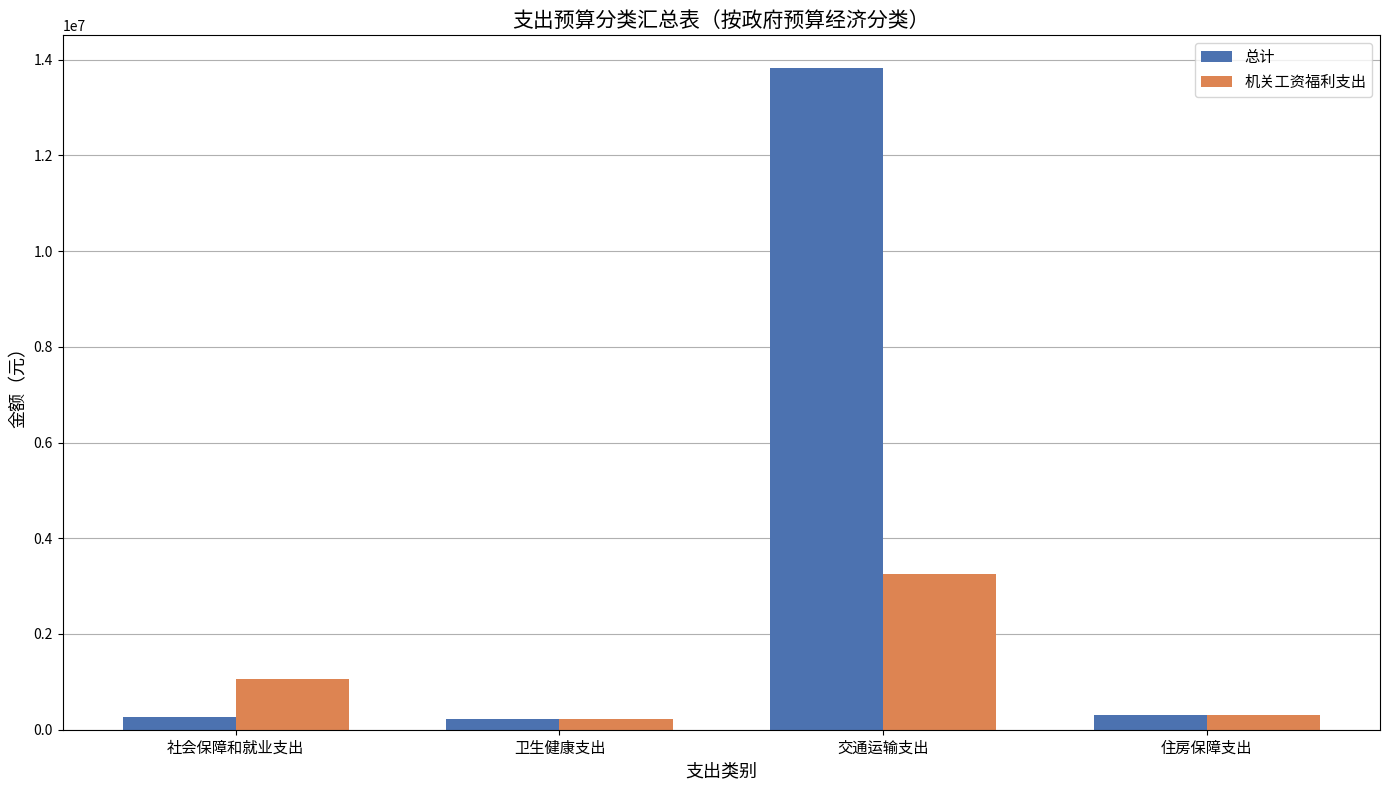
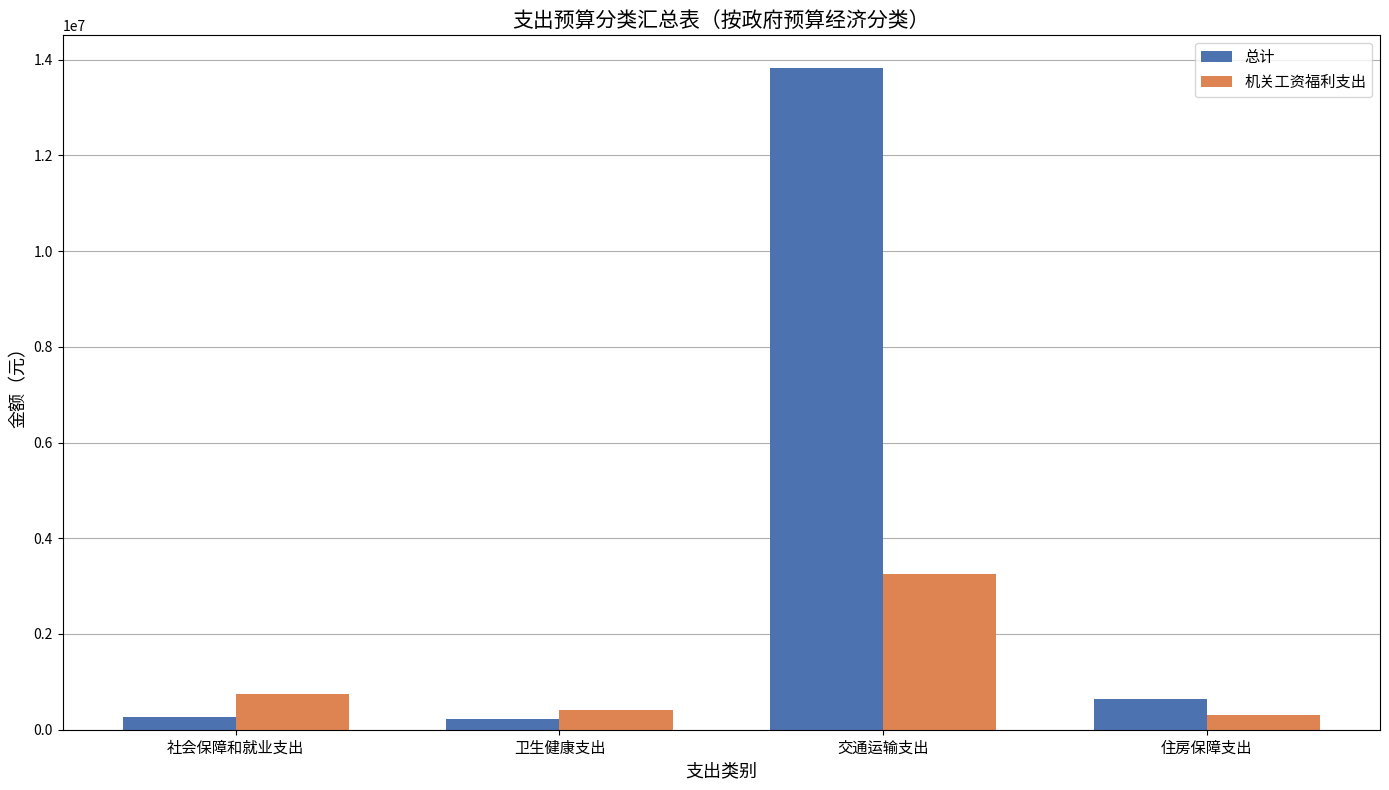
  {
    "总计": {
      "社会保障和就业支出": 300000,
      "卫生健康支出": 200000,
      "交通运输支出": 13800000,
-     "住房保障支出": 300000
+     "住房保障支出": 700000
    },
    "机关工资福利支出": {
-     "社会保障和就业支出": 1100000,
-     "卫生健康支出": 200000,
+     "社会保障和就业支出": 700000,
+     "卫生健康支出": 400000,
      "交通运输支出": 3300000,
      "住房保障支出": 300000
    }
  }
